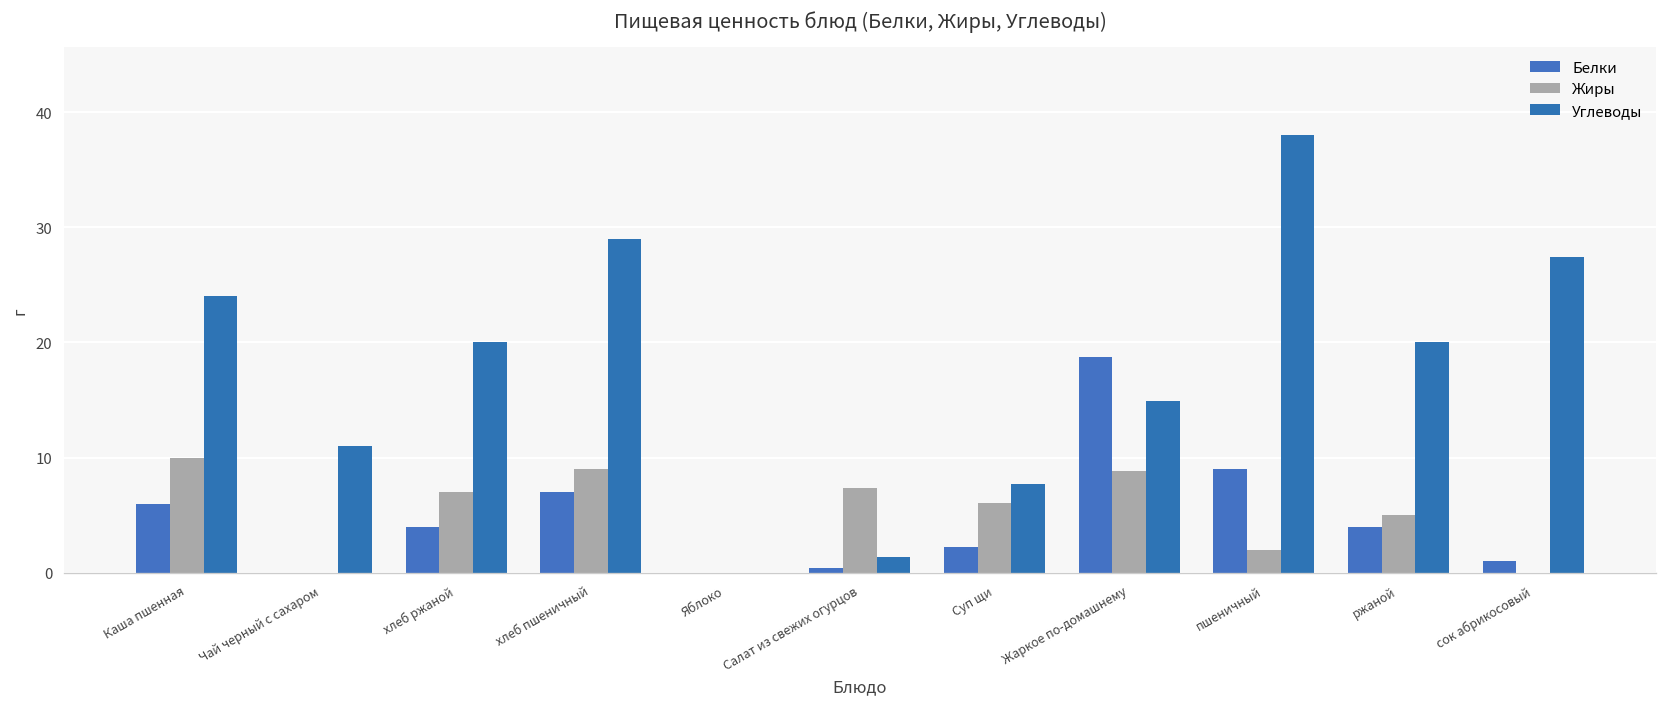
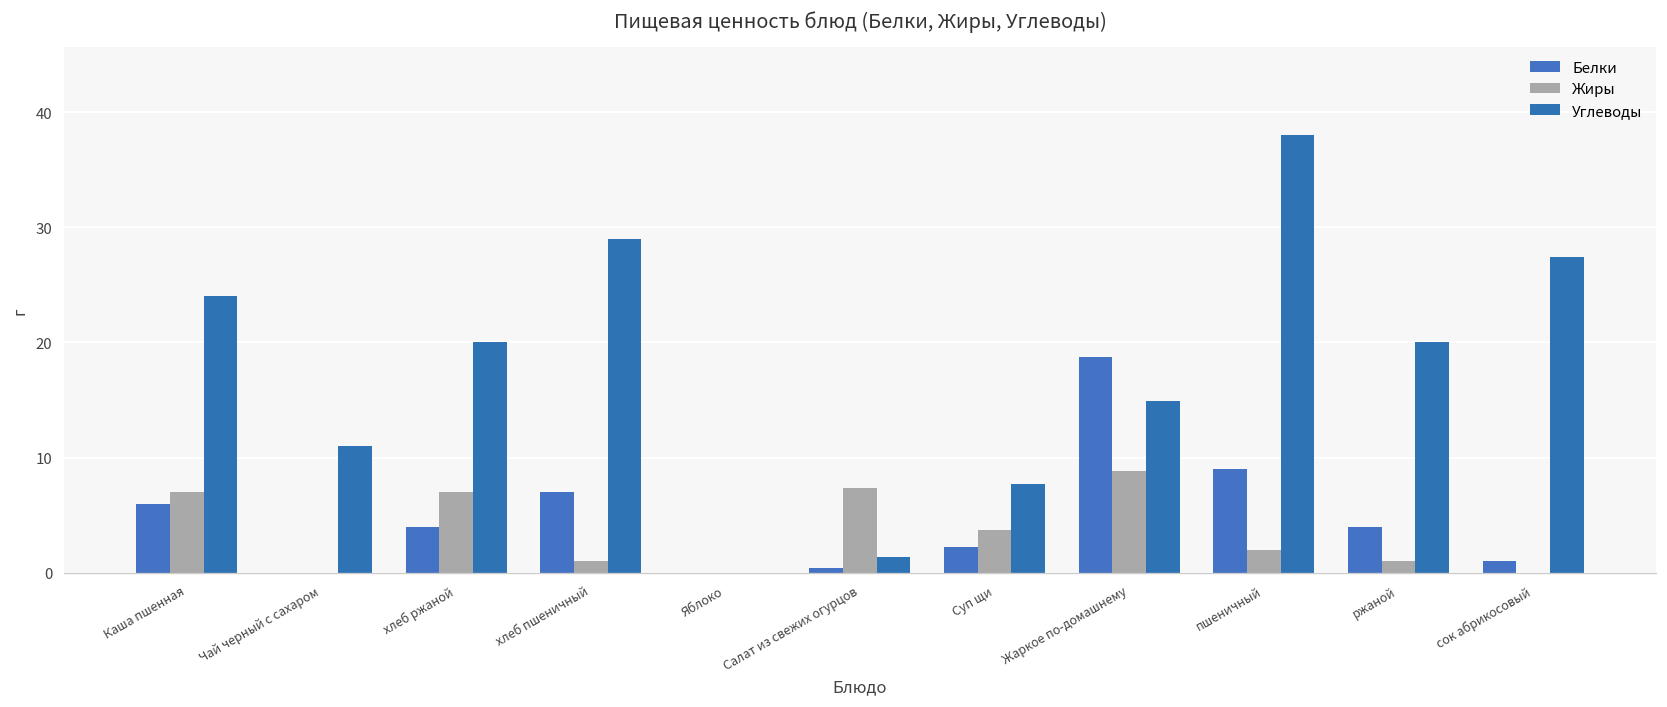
  {
    "Жиры": {
-     "Каша пшенная": 10,
+     "Каша пшенная": 7,
      "Чай черный с сахаром": 0,
      "хлеб ржаной": 7,
-     "хлеб пшеничный": 9,
+     "хлеб пшеничный": 1,
      "Яблоко": 0,
      "Салат из свежих огурцов": 7,
-     "Суп щи": 6,
+     "Суп щи": 4,
      "Жаркое по-домашнему": 9,
      "пшеничный": 2,
-     "ржаной": 5,
+     "ржаной": 1,
      "сок абрикосовый": 0
    }
  }
